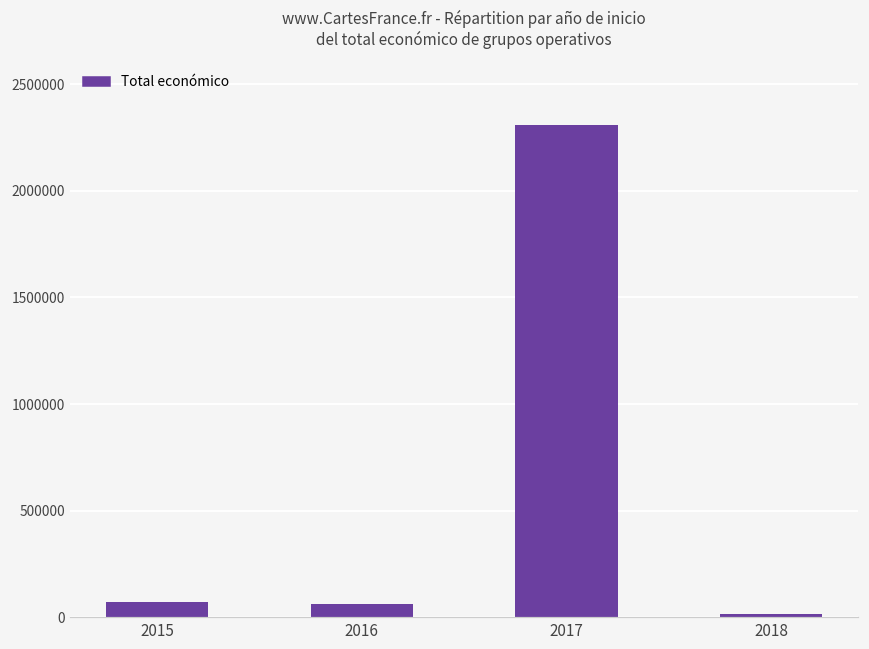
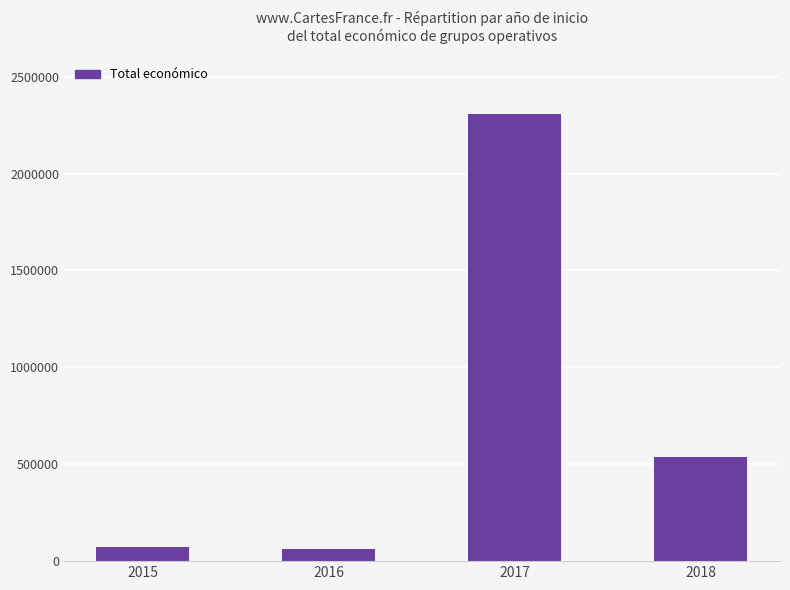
  {
    "2015": 70000,
    "2016": 60000,
    "2017": 2310000,
-   "2018": 20000
+   "2018": 540000
  }
